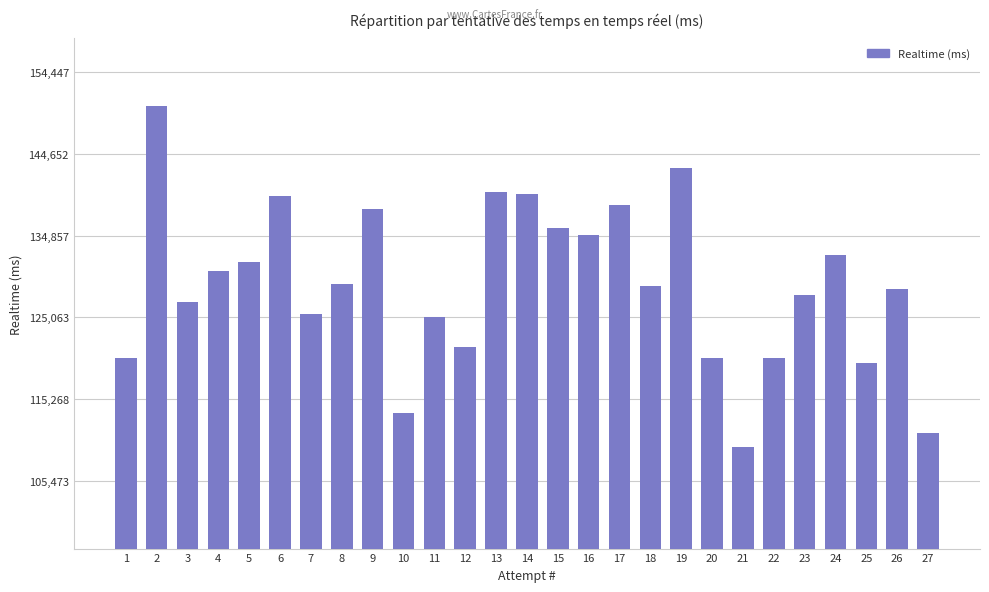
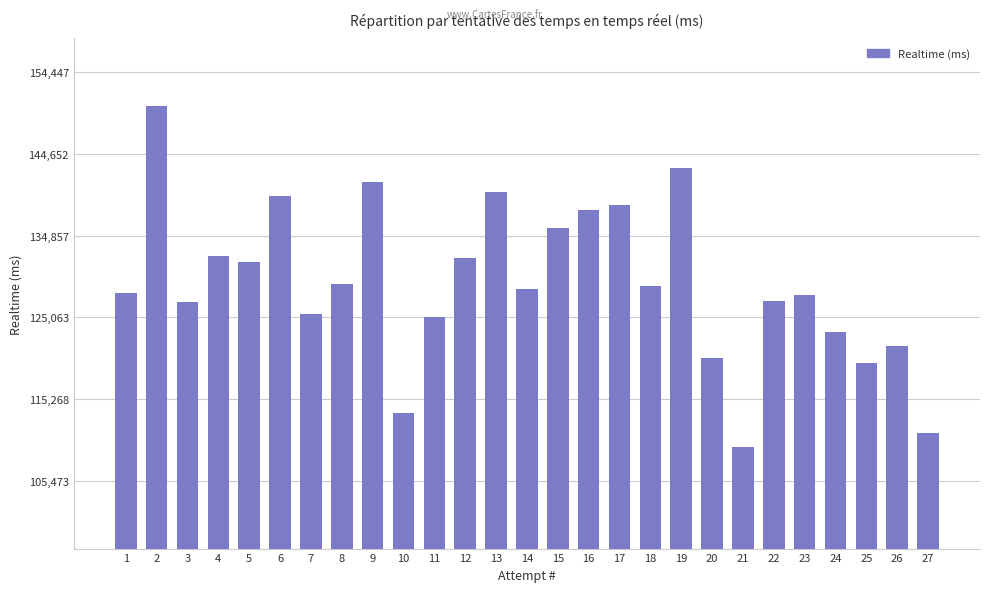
  {
-   "1": "120,000",
+   "1": "128,000",
    "2": "150,000",
    "3": "127,000",
-   "4": "131,000",
+   "4": "132,000",
    "5": "132,000",
    "6": "140,000",
    "7": "125,000",
    "8": "129,000",
-   "9": "138,000",
+   "9": "141,000",
    "10": "114,000",
    "11": "125,000",
-   "12": "122,000",
+   "12": "132,000",
    "13": "140,000",
-   "14": "140,000",
+   "14": "128,000",
    "15": "136,000",
-   "16": "135,000",
+   "16": "138,000",
    "17": "139,000",
    "18": "129,000",
    "19": "143,000",
    "20": "120,000",
    "21": "110,000",
-   "22": "120,000",
+   "22": "127,000",
    "23": "128,000",
-   "24": "133,000",
+   "24": "123,000",
    "25": "120,000",
-   "26": "128,000",
+   "26": "122,000",
    "27": "111,000"
  }
